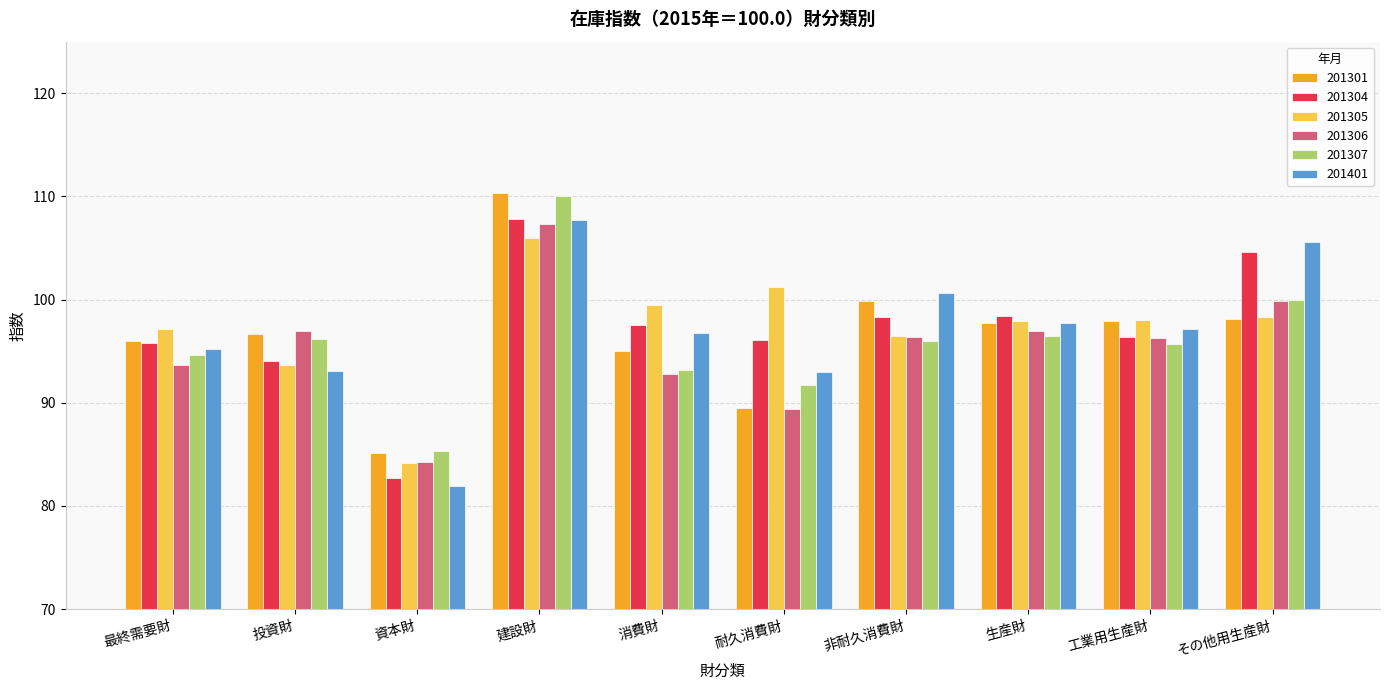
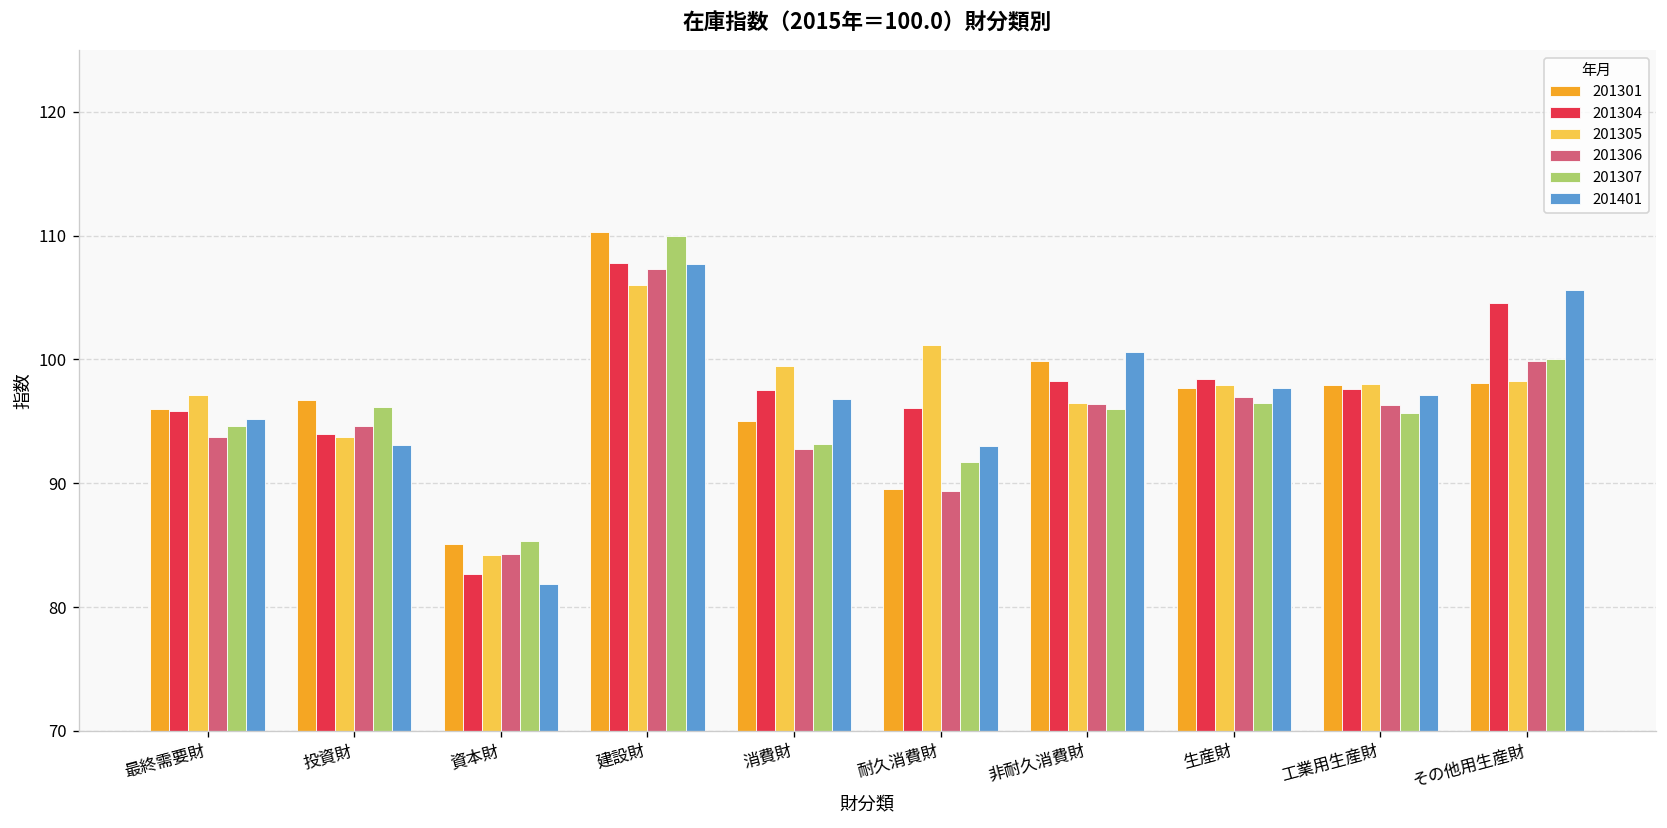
  {
    "201304": {
      "最終需要財": 95.8,
      "投資財": 94.0,
      "資本財": 82.7,
      "建設財": 107.8,
      "消費財": 97.5,
      "耐久消費財": 96.1,
      "非耐久消費財": 98.3,
      "生産財": 98.4,
-     "工業用生産財": 96.4,
+     "工業用生産財": 97.6,
      "その他用生産財": 104.6
    },
    "201306": {
      "最終需要財": 93.7,
-     "投資財": 97.0,
+     "投資財": 94.6,
      "資本財": 84.3,
      "建設財": 107.3,
      "消費財": 92.8,
      "耐久消費財": 89.4,
      "非耐久消費財": 96.4,
      "生産財": 97.0,
      "工業用生産財": 96.3,
      "その他用生産財": 99.9
    },
    "201307": {
      "最終需要財": 94.6,
      "投資財": 96.2,
      "資本財": 85.3,
      "建設財": 110.0,
      "消費財": 93.2,
      "耐久消費財": 91.7,
      "非耐久消費財": 96.0,
      "生産財": 96.5,
      "工業用生産財": 95.7,
      "その他用生産財": 100.0
    },
    "201401": {
      "最終需要財": 95.2,
      "投資財": 93.1,
      "資本財": 81.9,
      "建設財": 107.7,
      "消費財": 96.8,
      "耐久消費財": 93.0,
      "非耐久消費財": 100.6,
      "生産財": 97.7,
      "工業用生産財": 97.1,
      "その他用生産財": 105.6
    }
  }
